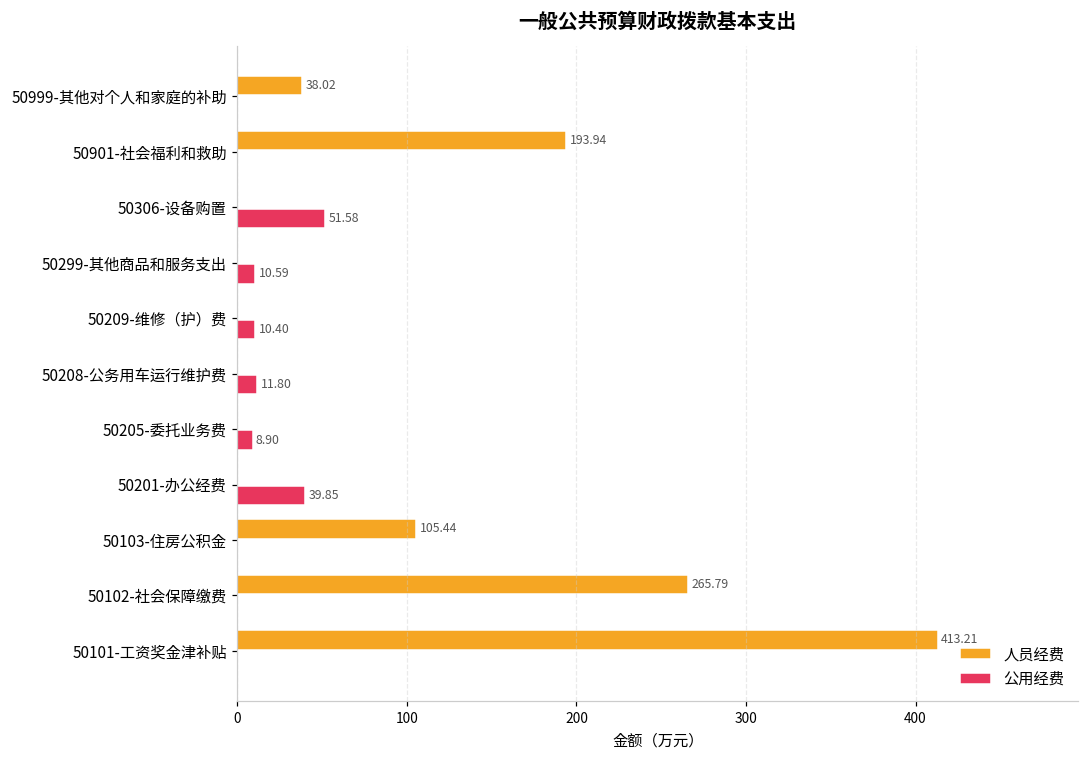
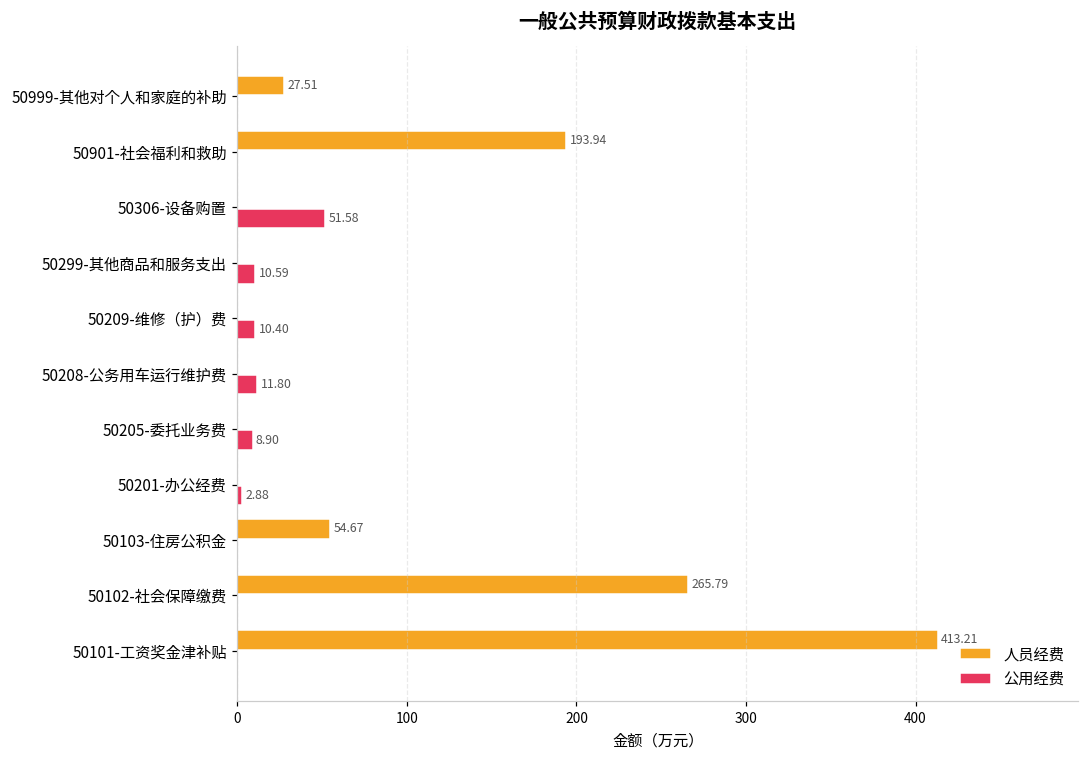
  {
    "人员经费": {
-     "50999-其他对个人和家庭的补助": 38.02,
+     "50999-其他对个人和家庭的补助": 27.51,
      "50901-社会福利和救助": 193.94,
-     "50103-住房公积金": 105.44,
+     "50103-住房公积金": 54.67,
      "50102-社会保障缴费": 265.79,
      "50101-工资奖金津补贴": 413.21
    },
    "公用经费": {
      "50306-设备购置": 51.58,
      "50299-其他商品和服务支出": 10.59,
      "50209-维修（护）费": 10.40,
      "50208-公务用车运行维护费": 11.80,
      "50205-委托业务费": 8.90,
-     "50201-办公经费": 39.85
+     "50201-办公经费": 2.88
    }
  }
